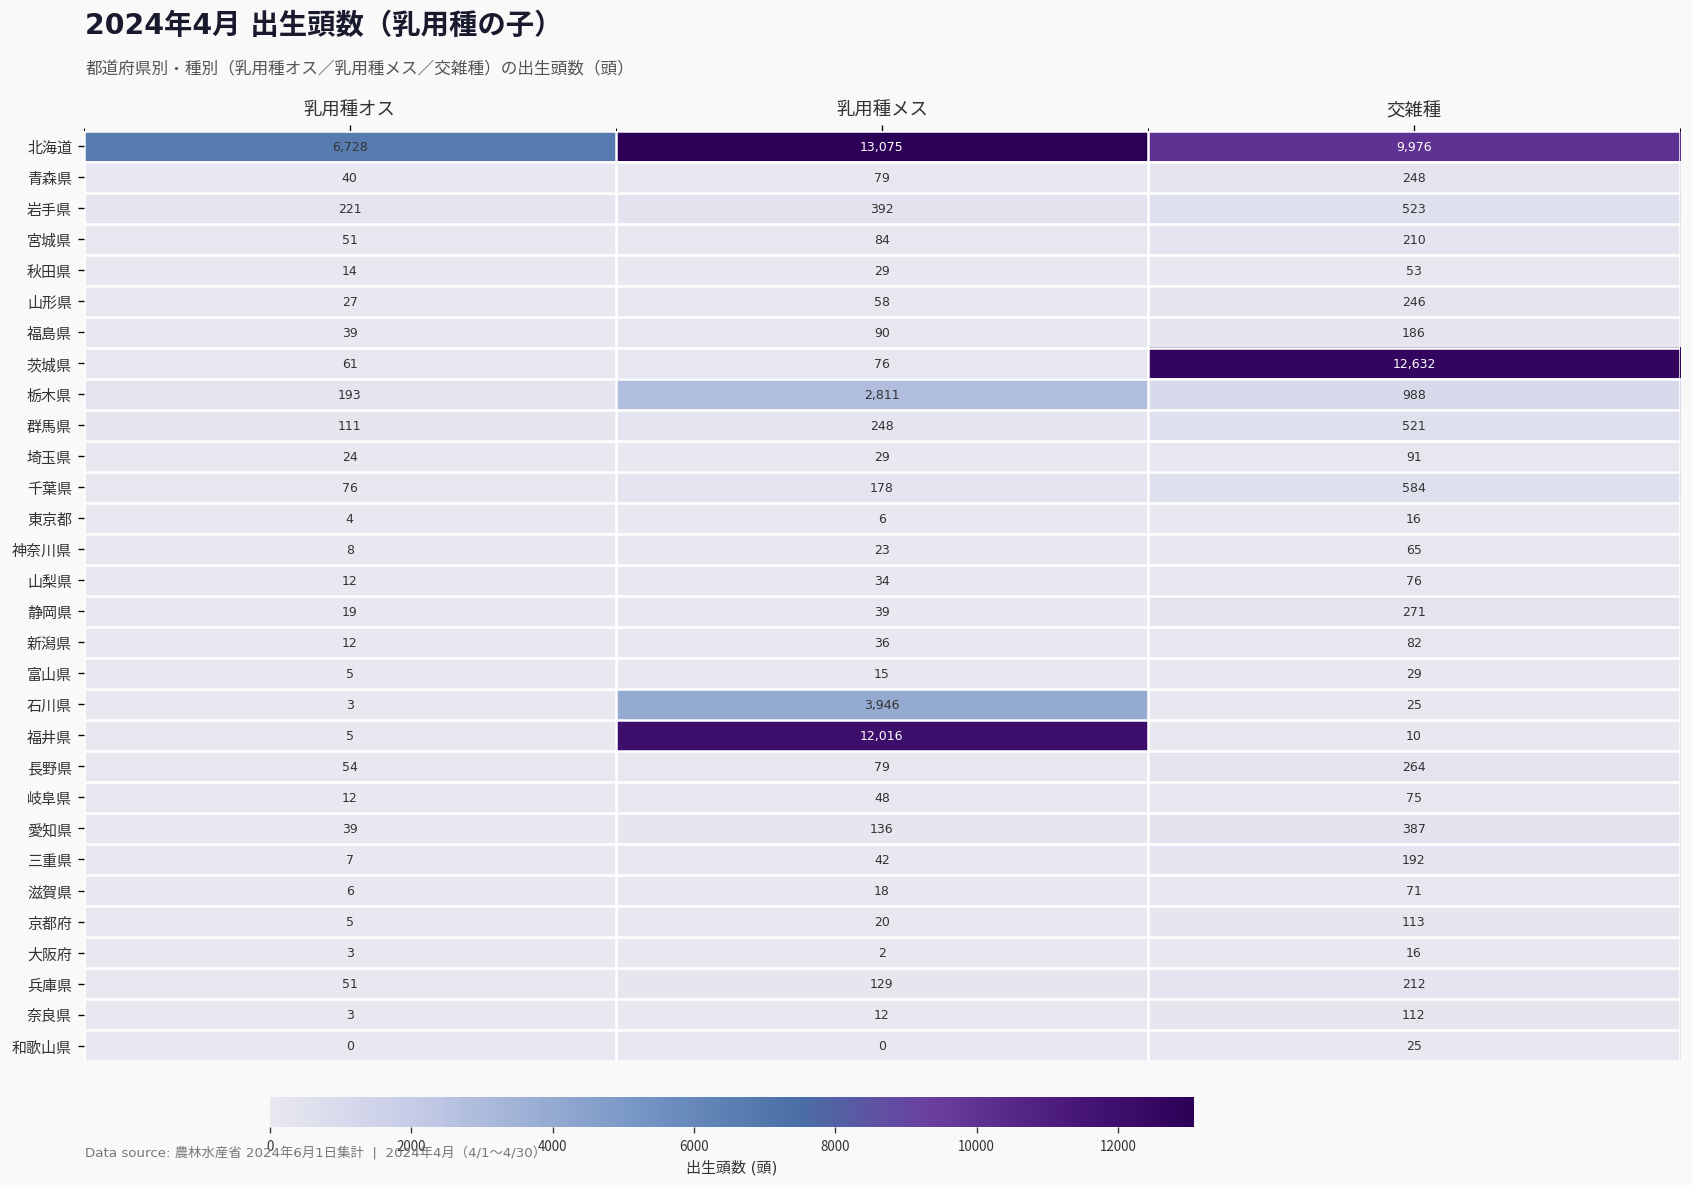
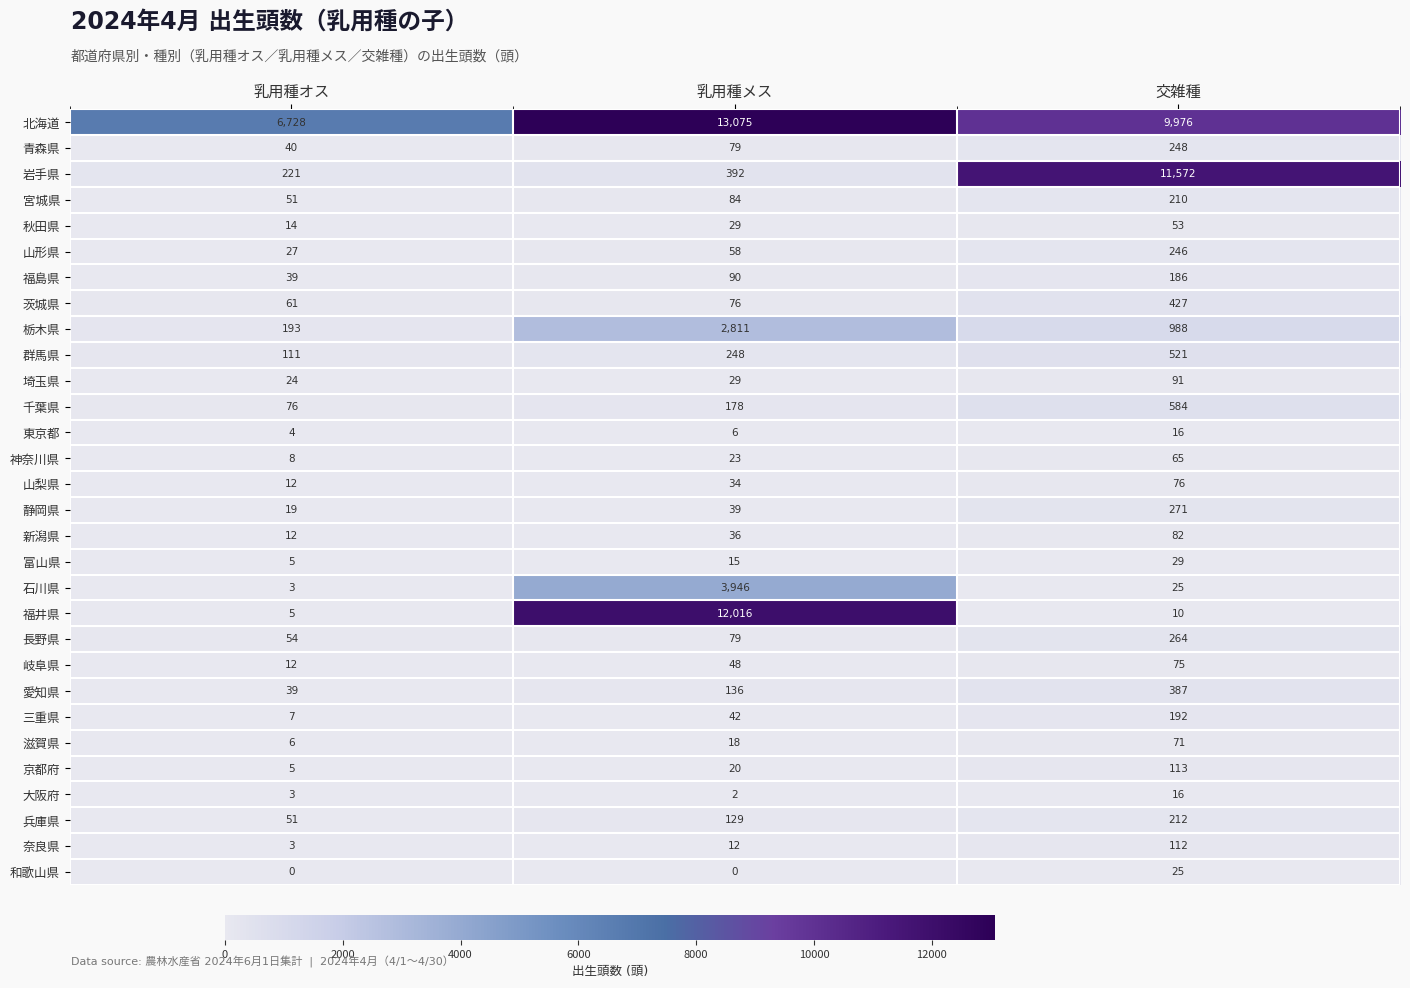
  {
    "北海道": {
      "乳用種オス": "6,728",
      "乳用種メス": "13,075",
      "交雑種": "9,976"
    },
    "青森県": {
      "乳用種オス": "40",
      "乳用種メス": "79",
      "交雑種": "248"
    },
    "岩手県": {
      "乳用種オス": "221",
      "乳用種メス": "392",
-     "交雑種": "523"
+     "交雑種": "11,572"
    },
    "宮城県": {
      "乳用種オス": "51",
      "乳用種メス": "84",
      "交雑種": "210"
    },
    "秋田県": {
      "乳用種オス": "14",
      "乳用種メス": "29",
      "交雑種": "53"
    },
    "山形県": {
      "乳用種オス": "27",
      "乳用種メス": "58",
      "交雑種": "246"
    },
    "福島県": {
      "乳用種オス": "39",
      "乳用種メス": "90",
      "交雑種": "186"
    },
    "茨城県": {
      "乳用種オス": "61",
      "乳用種メス": "76",
-     "交雑種": "12,632"
+     "交雑種": "427"
    },
    "栃木県": {
      "乳用種オス": "193",
      "乳用種メス": "2,811",
      "交雑種": "988"
    },
    "群馬県": {
      "乳用種オス": "111",
      "乳用種メス": "248",
      "交雑種": "521"
    },
    "埼玉県": {
      "乳用種オス": "24",
      "乳用種メス": "29",
      "交雑種": "91"
    },
    "千葉県": {
      "乳用種オス": "76",
      "乳用種メス": "178",
      "交雑種": "584"
    },
    "東京都": {
      "乳用種オス": "4",
      "乳用種メス": "6",
      "交雑種": "16"
    },
    "神奈川県": {
      "乳用種オス": "8",
      "乳用種メス": "23",
      "交雑種": "65"
    },
    "山梨県": {
      "乳用種オス": "12",
      "乳用種メス": "34",
      "交雑種": "76"
    },
    "静岡県": {
      "乳用種オス": "19",
      "乳用種メス": "39",
      "交雑種": "271"
    },
    "新潟県": {
      "乳用種オス": "12",
      "乳用種メス": "36",
      "交雑種": "82"
    },
    "富山県": {
      "乳用種オス": "5",
      "乳用種メス": "15",
      "交雑種": "29"
    },
    "石川県": {
      "乳用種オス": "3",
      "乳用種メス": "3,946",
      "交雑種": "25"
    },
    "福井県": {
      "乳用種オス": "5",
      "乳用種メス": "12,016",
      "交雑種": "10"
    },
    "長野県": {
      "乳用種オス": "54",
      "乳用種メス": "79",
      "交雑種": "264"
    },
    "岐阜県": {
      "乳用種オス": "12",
      "乳用種メス": "48",
      "交雑種": "75"
    },
    "愛知県": {
      "乳用種オス": "39",
      "乳用種メス": "136",
      "交雑種": "387"
    },
    "三重県": {
      "乳用種オス": "7",
      "乳用種メス": "42",
      "交雑種": "192"
    },
    "滋賀県": {
      "乳用種オス": "6",
      "乳用種メス": "18",
      "交雑種": "71"
    },
    "京都府": {
      "乳用種オス": "5",
      "乳用種メス": "20",
      "交雑種": "113"
    },
    "大阪府": {
      "乳用種オス": "3",
      "乳用種メス": "2",
      "交雑種": "16"
    },
    "兵庫県": {
      "乳用種オス": "51",
      "乳用種メス": "129",
      "交雑種": "212"
    },
    "奈良県": {
      "乳用種オス": "3",
      "乳用種メス": "12",
      "交雑種": "112"
    },
    "和歌山県": {
      "乳用種オス": "0",
      "乳用種メス": "0",
      "交雑種": "25"
    }
  }
